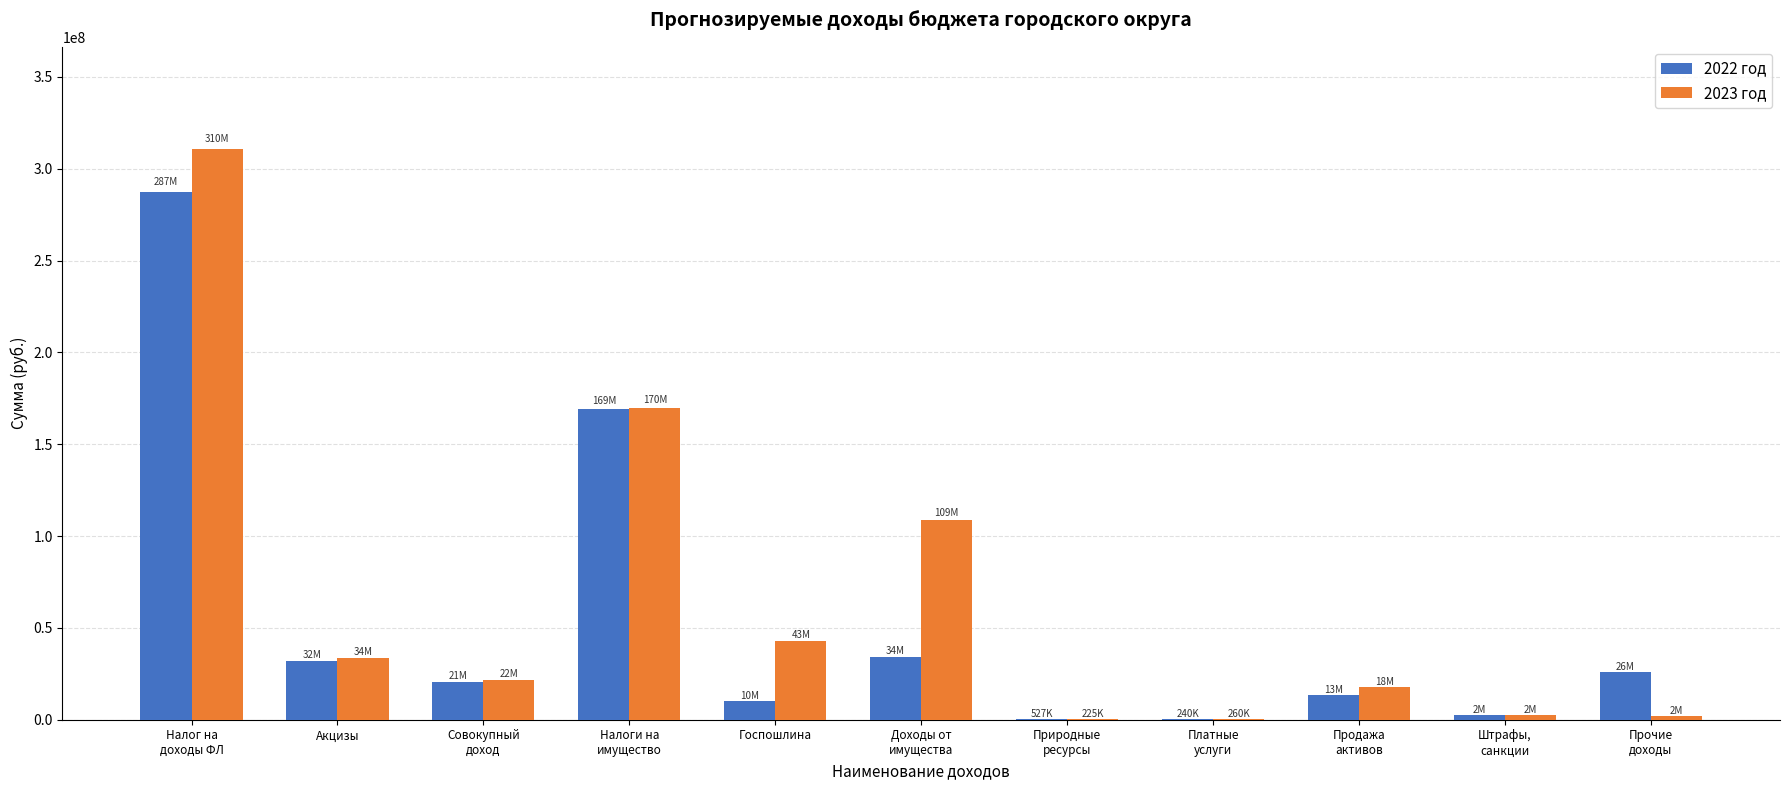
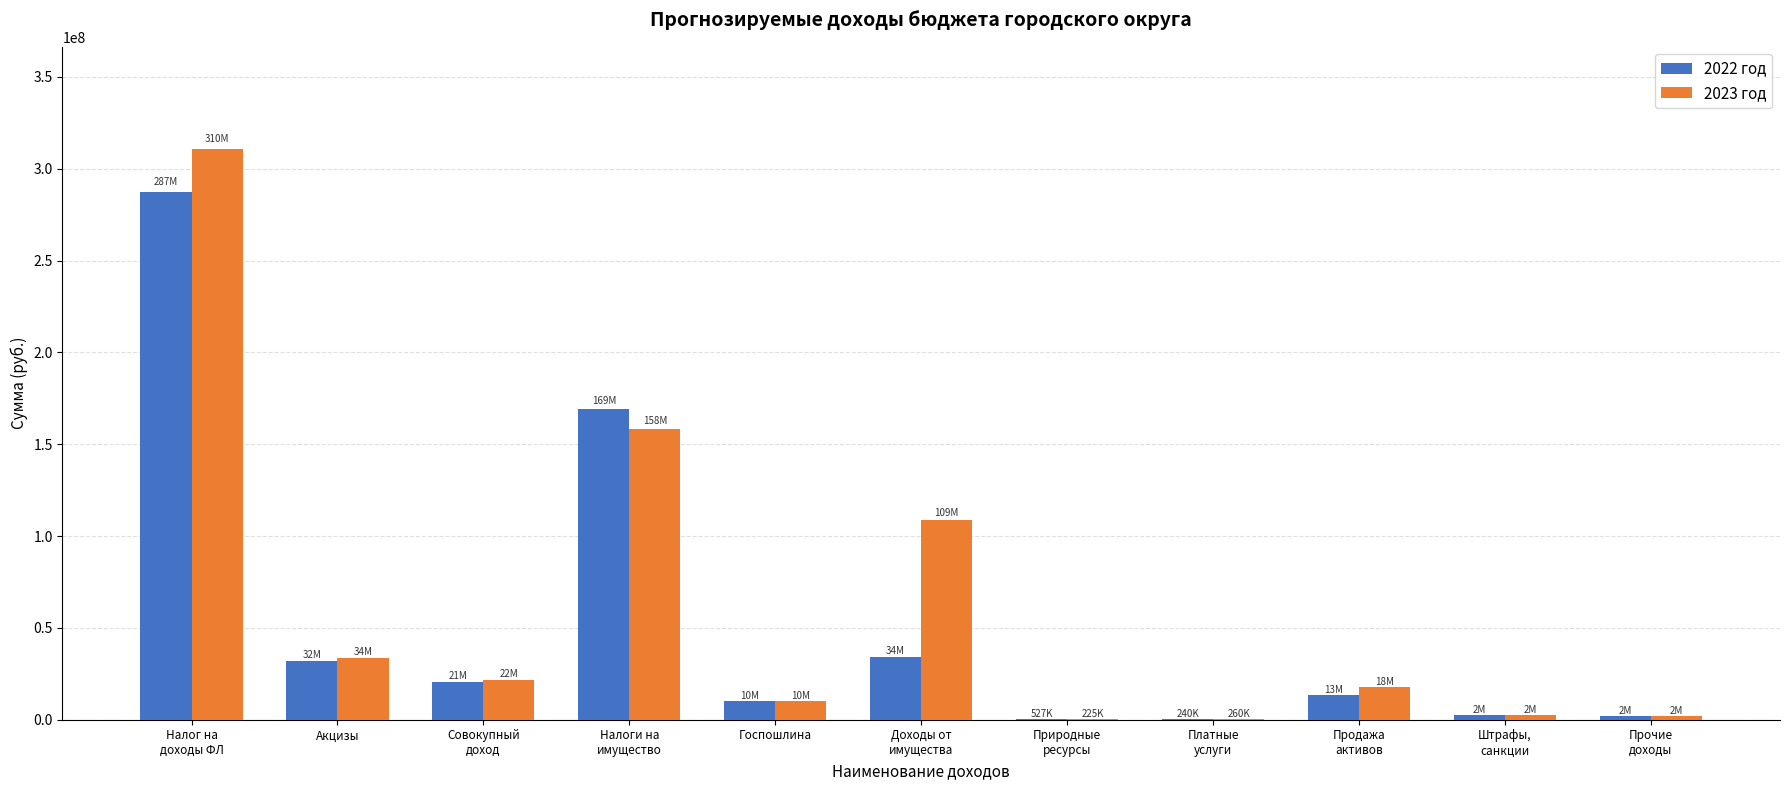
  {
    "2022 год": {
      "Налог на доходы ФЛ": "287M",
      "Акцизы": "32M",
      "Совокупный доход": "21M",
      "Налоги на имущество": "169M",
      "Госпошлина": "10M",
      "Доходы от имущества": "34M",
      "Природные ресурсы": "527K",
      "Платные услуги": "240K",
      "Продажа активов": "13M",
      "Штрафы, санкции": "2M",
-     "Прочие доходы": "26M"
+     "Прочие доходы": "2M"
    },
    "2023 год": {
      "Налог на доходы ФЛ": "310M",
      "Акцизы": "34M",
      "Совокупный доход": "22M",
-     "Налоги на имущество": "170M",
-     "Госпошлина": "43M",
+     "Налоги на имущество": "158M",
+     "Госпошлина": "10M",
      "Доходы от имущества": "109M",
      "Природные ресурсы": "225K",
      "Платные услуги": "260K",
      "Продажа активов": "18M",
      "Штрафы, санкции": "2M",
      "Прочие доходы": "2M"
    }
  }
